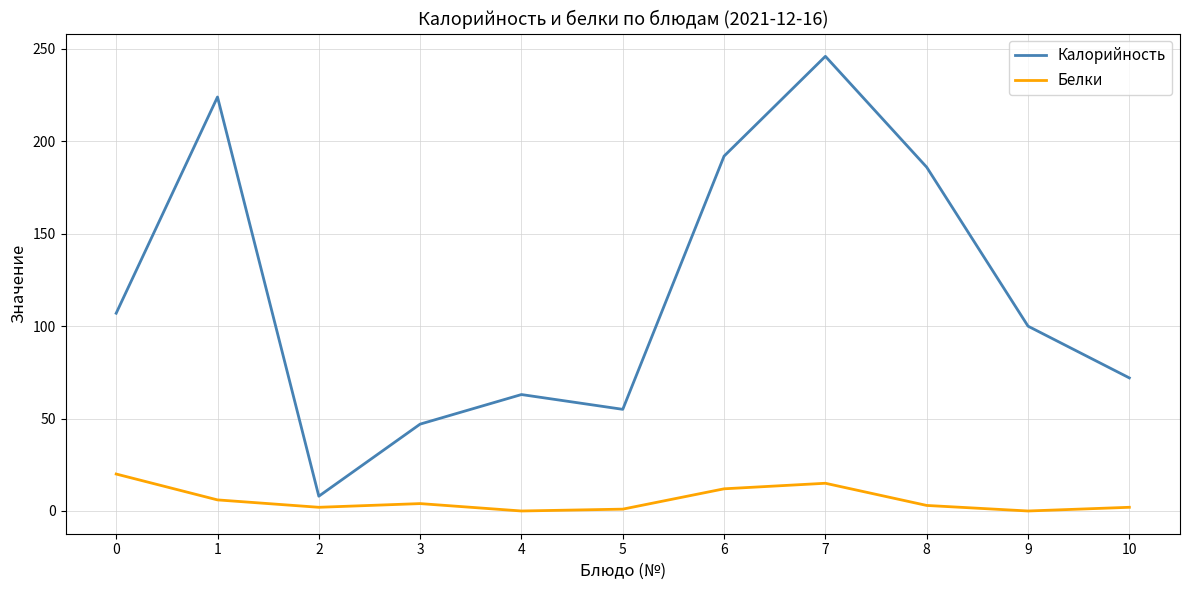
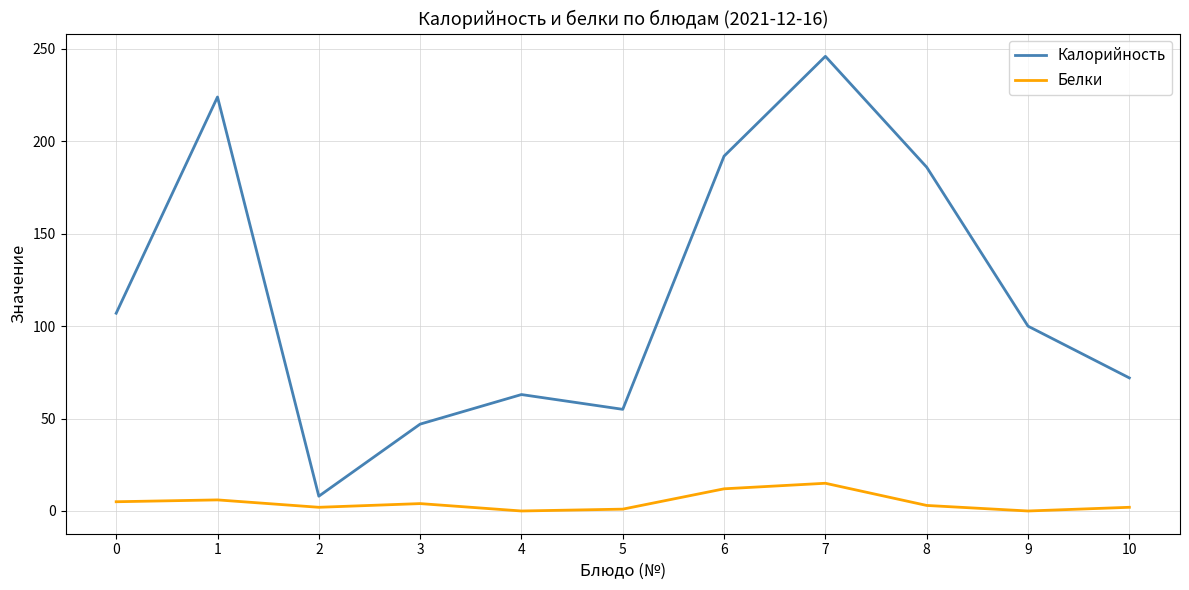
  {
    "Калорийность": {
      "0": 107,
      "1": 224,
      "2": 8,
      "3": 47,
      "4": 63,
      "5": 55,
      "6": 192,
      "7": 246,
      "8": 186,
      "9": 100,
      "10": 72
    },
    "Белки": {
-     "0": 20,
+     "0": 5,
      "1": 6,
      "2": 2,
      "3": 4,
      "4": 0,
      "5": 1,
      "6": 12,
      "7": 15,
      "8": 3,
      "9": 0,
      "10": 2
    }
  }
